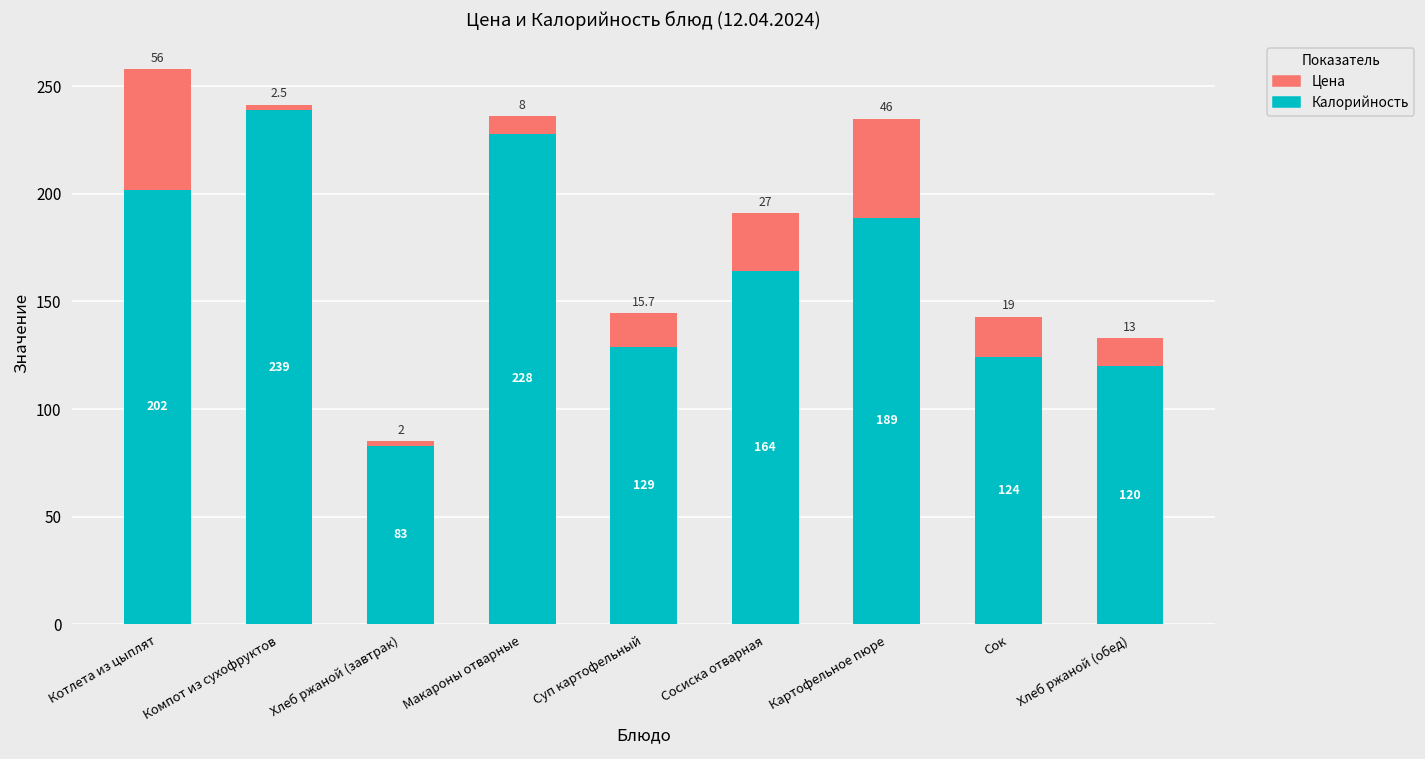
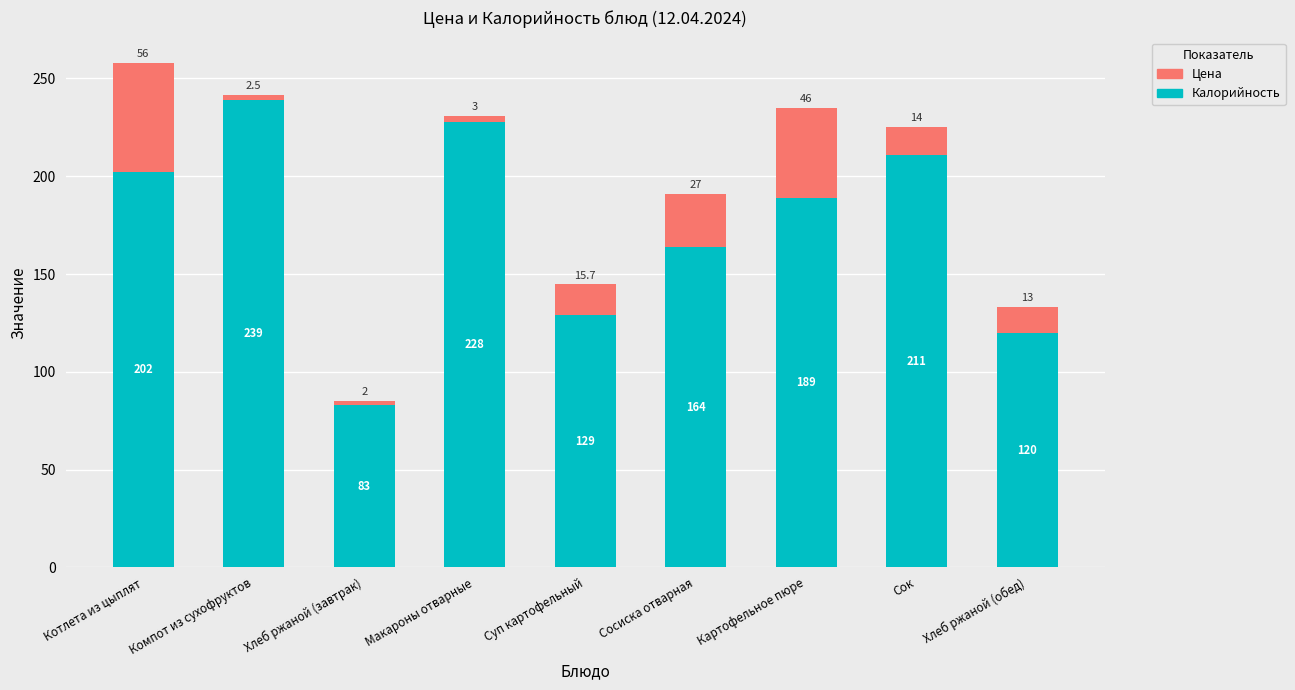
  {
    "Калорийность": {
      "Котлета из цыплят": 202,
      "Компот из сухофруктов": 239,
      "Хлеб ржаной (завтрак)": 83,
      "Макароны отварные": 228,
      "Суп картофельный": 129,
      "Сосиска отварная": 164,
      "Картофельное пюре": 189,
-     "Сок": 124,
+     "Сок": 211,
      "Хлеб ржаной (обед)": 120
    },
    "Цена": {
      "Котлета из цыплят": 56,
      "Компот из сухофруктов": 2.5,
      "Хлеб ржаной (завтрак)": 2,
-     "Макароны отварные": 8,
+     "Макароны отварные": 3,
      "Суп картофельный": 15.7,
      "Сосиска отварная": 27,
      "Картофельное пюре": 46,
-     "Сок": 19,
+     "Сок": 14,
      "Хлеб ржаной (обед)": 13
    }
  }
